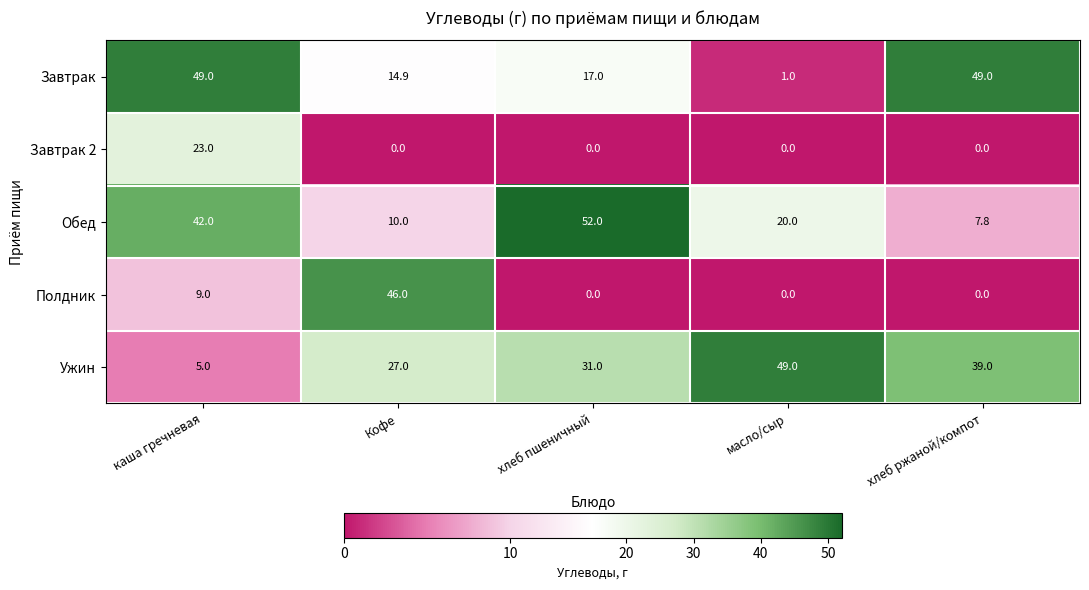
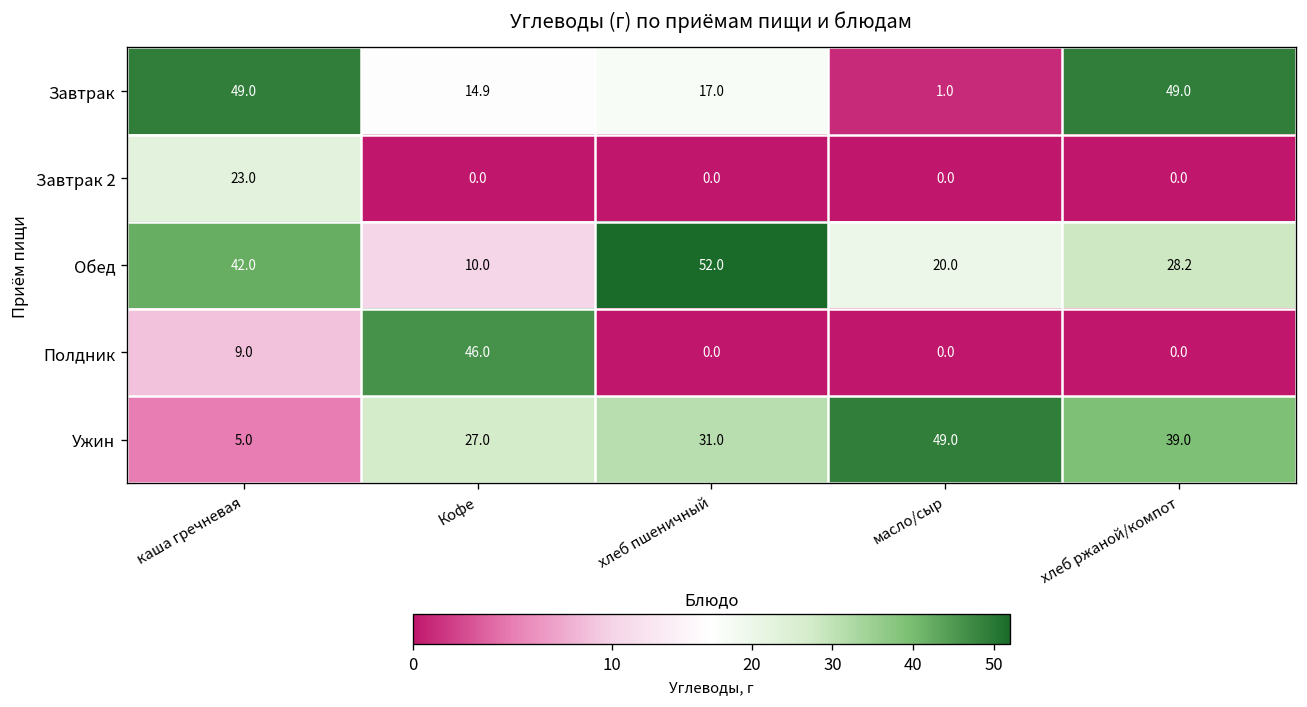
  {
    "Завтрак": {
      "каша гречневая": 49.0,
      "Кофе": 14.9,
      "хлеб пшеничный": 17.0,
      "масло/сыр": 1.0,
      "хлеб ржаной/компот": 49.0
    },
    "Завтрак 2": {
      "каша гречневая": 23.0,
      "Кофе": 0.0,
      "хлеб пшеничный": 0.0,
      "масло/сыр": 0.0,
      "хлеб ржаной/компот": 0.0
    },
    "Обед": {
      "каша гречневая": 42.0,
      "Кофе": 10.0,
      "хлеб пшеничный": 52.0,
      "масло/сыр": 20.0,
-     "хлеб ржаной/компот": 7.8
+     "хлеб ржаной/компот": 28.2
    },
    "Полдник": {
      "каша гречневая": 9.0,
      "Кофе": 46.0,
      "хлеб пшеничный": 0.0,
      "масло/сыр": 0.0,
      "хлеб ржаной/компот": 0.0
    },
    "Ужин": {
      "каша гречневая": 5.0,
      "Кофе": 27.0,
      "хлеб пшеничный": 31.0,
      "масло/сыр": 49.0,
      "хлеб ржаной/компот": 39.0
    }
  }
